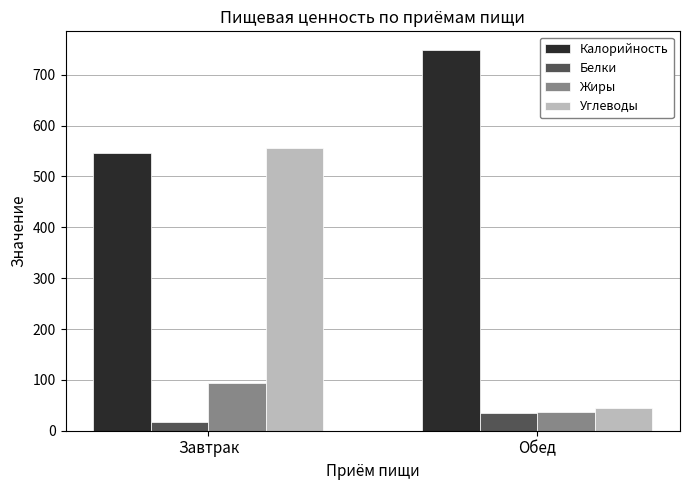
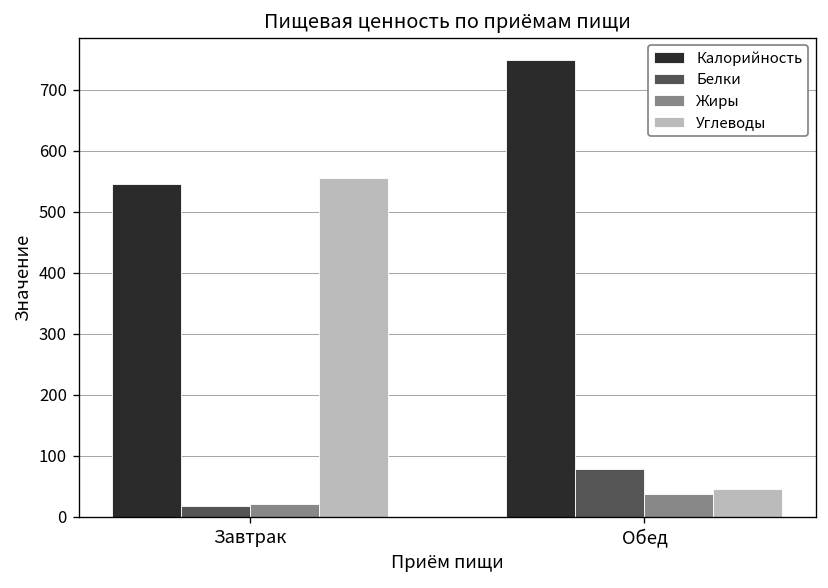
  {
    "Калорийность": {
      "Завтрак": 550,
      "Обед": 750
    },
    "Белки": {
      "Завтрак": 20,
-     "Обед": 40
+     "Обед": 80
    },
    "Жиры": {
-     "Завтрак": 90,
+     "Завтрак": 20,
      "Обед": 40
    },
    "Углеводы": {
      "Завтрак": 560,
      "Обед": 40
    }
  }
